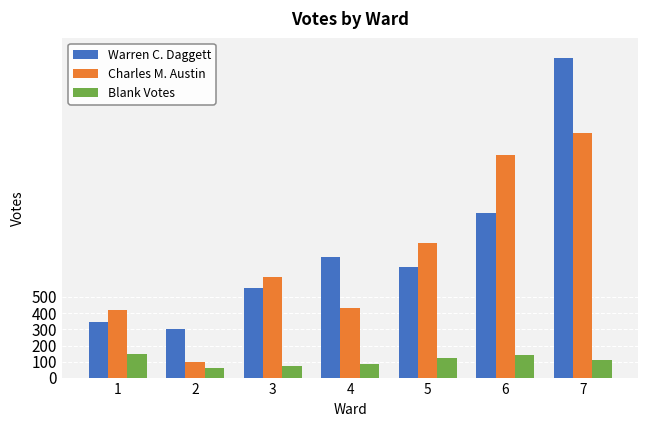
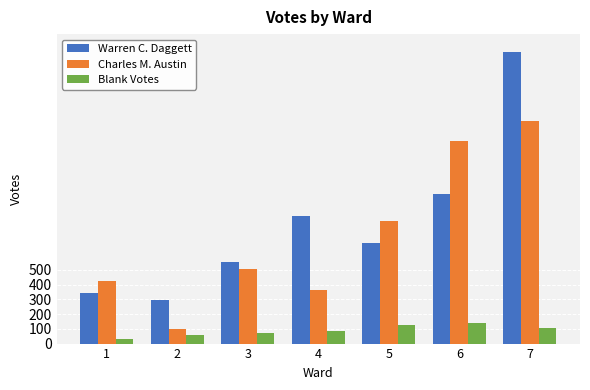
  {
    "Warren C. Daggett": {
      "1": 350,
      "2": 300,
      "3": 560,
-     "4": 750,
+     "4": 870,
      "5": 690,
      "6": 1020,
      "7": 1980
    },
    "Charles M. Austin": {
      "1": 420,
      "2": 100,
-     "3": 620,
-     "4": 430,
+     "3": 510,
+     "4": 370,
      "5": 830,
      "6": 1380,
      "7": 1510
    },
    "Blank Votes": {
-     "1": 150,
+     "1": 30,
      "2": 60,
      "3": 70,
      "4": 90,
      "5": 130,
      "6": 140,
      "7": 110
    }
  }
